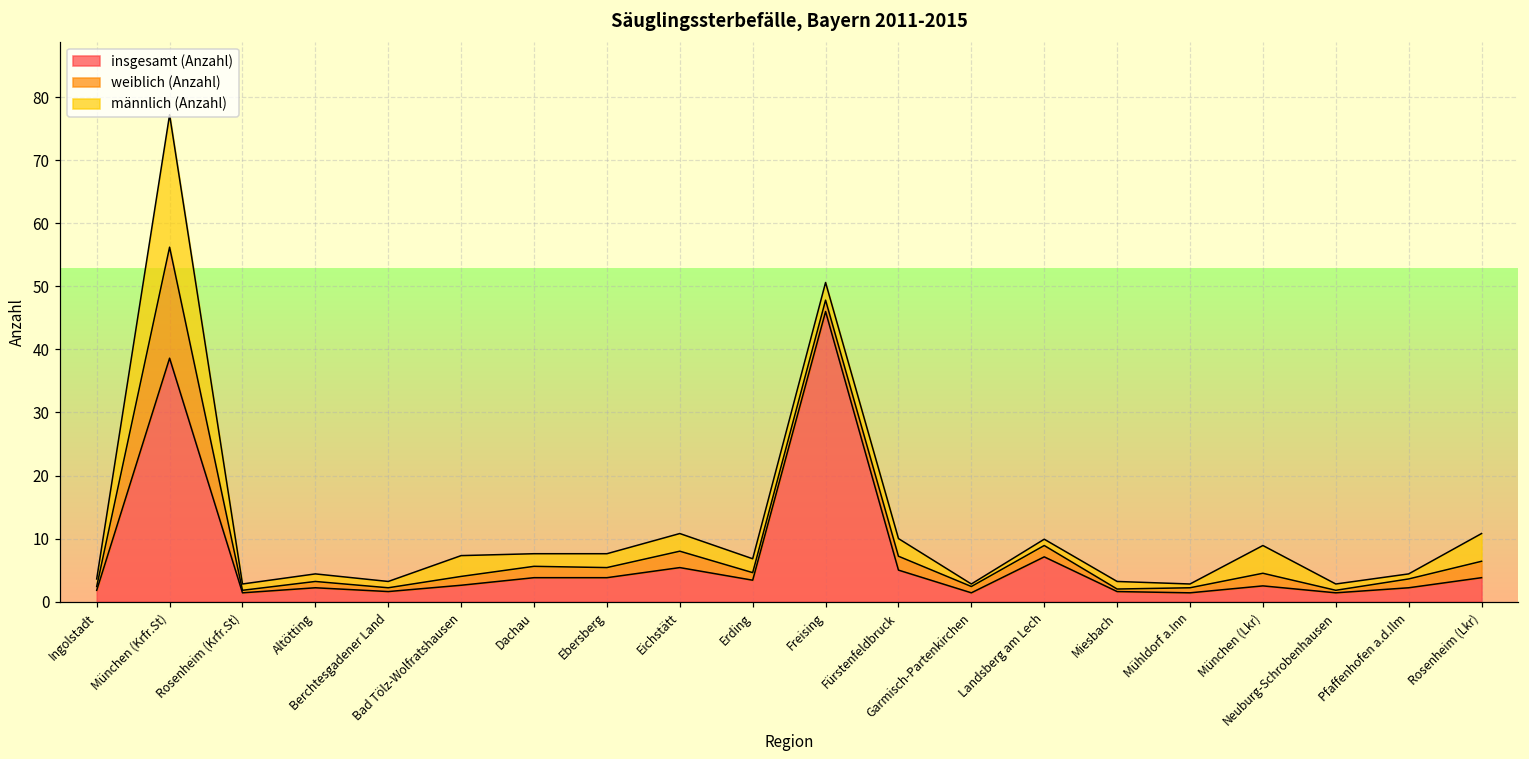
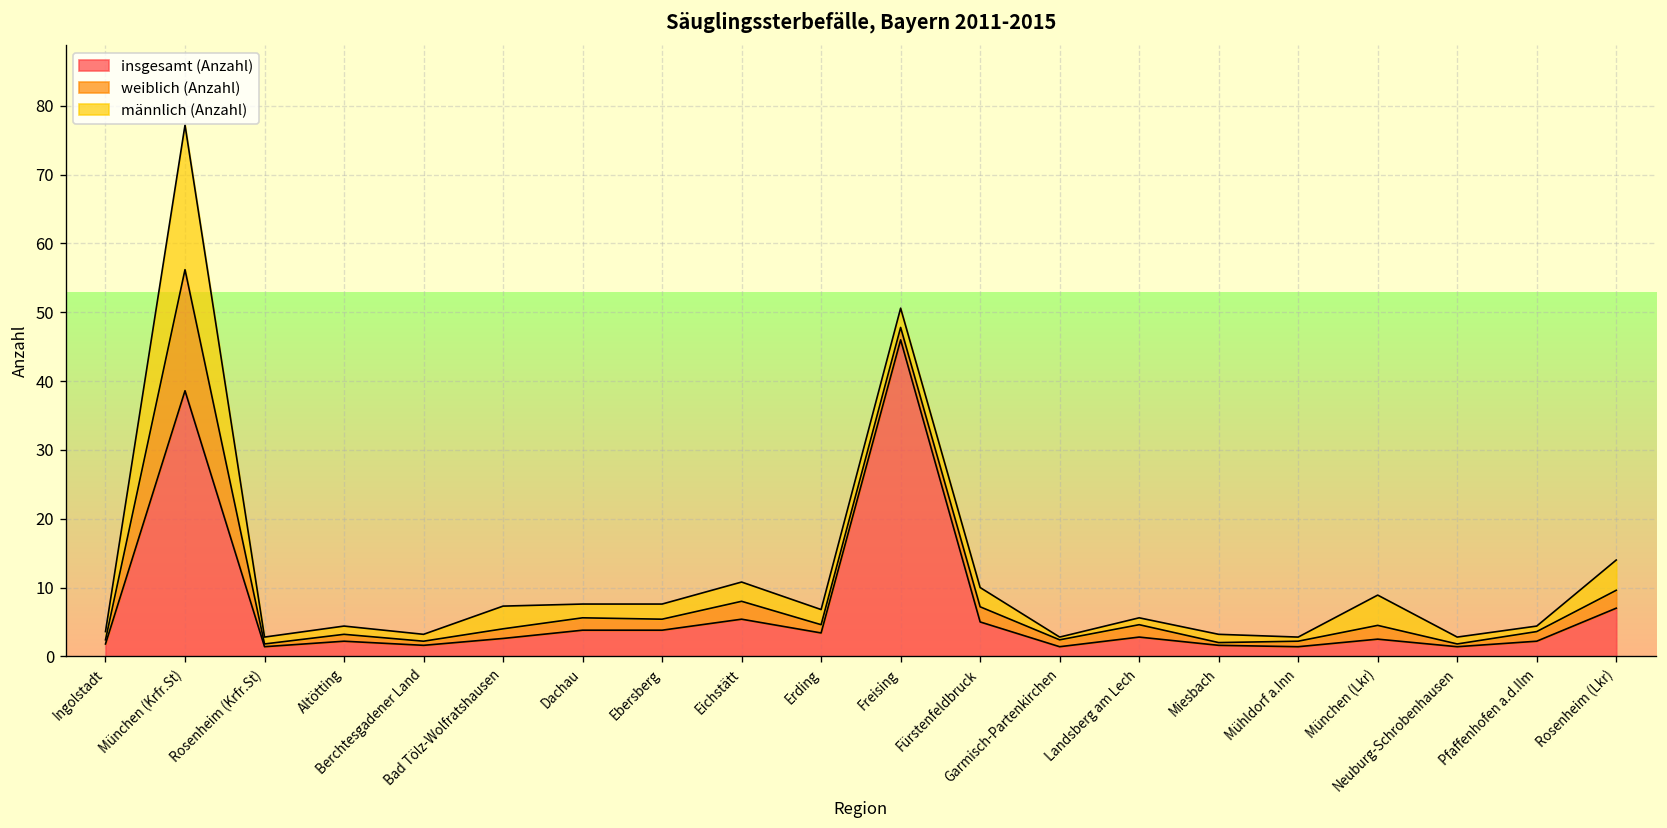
  {
    "insgesamt (Anzahl)": {
      "Ingolstadt": 2,
      "München (Krfr.St)": 39,
      "Altötting": 2,
      "Berchtesgadener Land": 2,
      "Bad Tölz-Wolfratshausen": 3,
      "Dachau": 4,
      "Ebersberg": 4,
      "Eichstätt": 5,
      "Erding": 3,
      "Freising": 46,
      "Fürstenfeldbruck": 5,
      "Garmisch-Partenkirchen": 1,
-     "Landsberg am Lech": 7,
+     "Landsberg am Lech": 3,
      "Mühldorf a.Inn": 1,
      "München (Lkr)": 3,
      "Pfaffenhofen a.d.Ilm": 2,
-     "Rosenheim (Lkr)": 4
+     "Rosenheim (Lkr)": 7
    },
    "weiblich (Anzahl)": {
      "Ingolstadt": 1,
      "München (Krfr.St)": 18,
      "Altötting": 1,
      "Berchtesgadener Land": 1,
      "Bad Tölz-Wolfratshausen": 1,
      "Dachau": 2,
      "Ebersberg": 2,
      "Eichstätt": 3,
      "Erding": 1,
      "Freising": 2,
      "Fürstenfeldbruck": 2,
      "Landsberg am Lech": 2,
      "Mühldorf a.Inn": 1,
      "München (Lkr)": 2,
      "Pfaffenhofen a.d.Ilm": 1,
      "Rosenheim (Lkr)": 3
    },
    "männlich (Anzahl)": {
      "Ingolstadt": 1,
      "Rosenheim (Krfr.St)": 1,
      "Altötting": 1,
      "Berchtesgadener Land": 1,
      "Bad Tölz-Wolfratshausen": 3,
      "Dachau": 2,
      "Ebersberg": 2,
      "Eichstätt": 3,
      "Erding": 2,
      "Freising": 3,
      "Fürstenfeldbruck": 3,
      "Landsberg am Lech": 1,
      "Miesbach": 1,
      "Mühldorf a.Inn": 1,
      "München (Lkr)": 4,
      "Neuburg-Schrobenhausen": 1,
      "Pfaffenhofen a.d.Ilm": 1,
      "Rosenheim (Lkr)": 4
    }
  }
